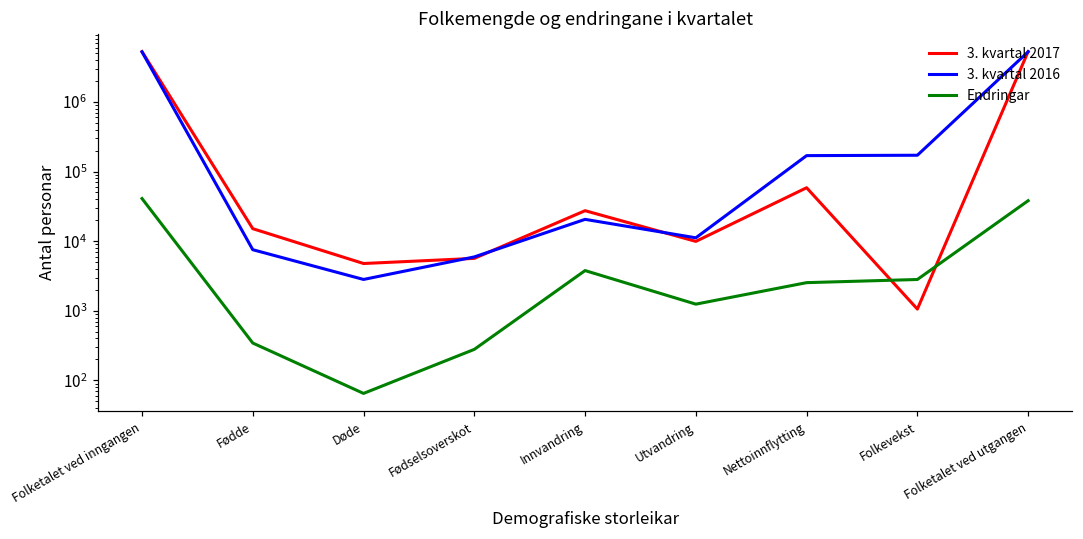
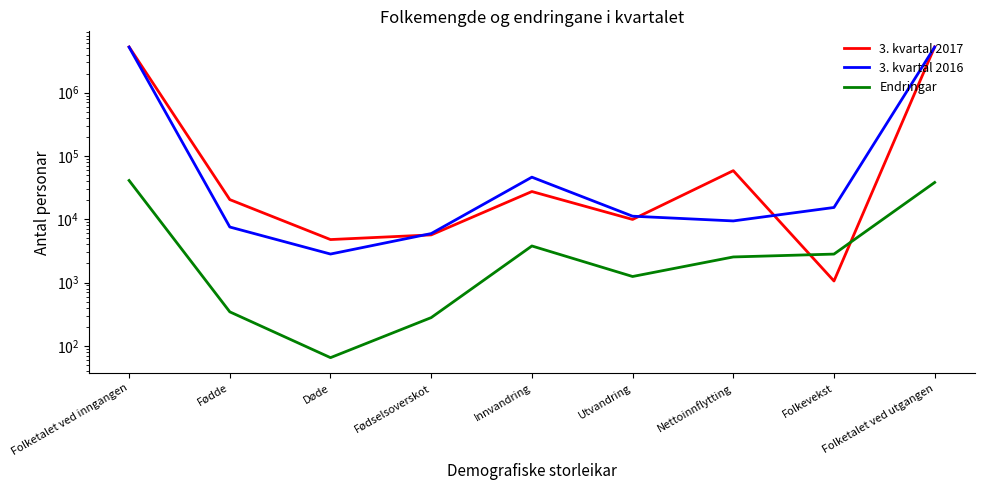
  {
    "3. kvartal 2017": {
-     "Fødde": 15000,
+     "Fødde": 20000,
      "Døde": 5000,
      "Innvandring": 27000,
      "Utvandring": 10000,
      "Nettoinnflytting": 60000,
      "Folkevekst": 1100
    },
    "3. kvartal 2016": {
      "Fødde": 8000,
      "Døde": 3000,
-     "Innvandring": 21000,
+     "Innvandring": 50000,
      "Utvandring": 11000,
-     "Nettoinnflytting": 170000,
-     "Folkevekst": 170000
+     "Nettoinnflytting": 9000,
+     "Folkevekst": 15000
    },
    "Endringar": {
      "Folketalet ved inngangen": 40000,
      "Fødde": 300,
      "Døde": 70,
      "Fødselsoverskot": 300,
      "Innvandring": 4000,
      "Utvandring": 1200,
      "Nettoinnflytting": 2500,
      "Folkevekst": 3000,
      "Folketalet ved utgangen": 40000
    }
  }
